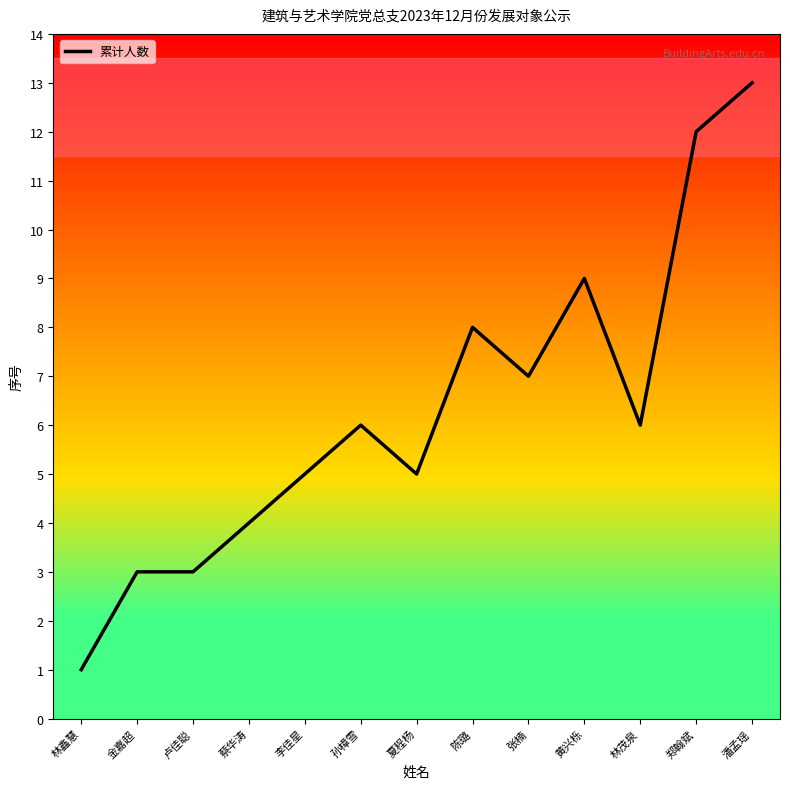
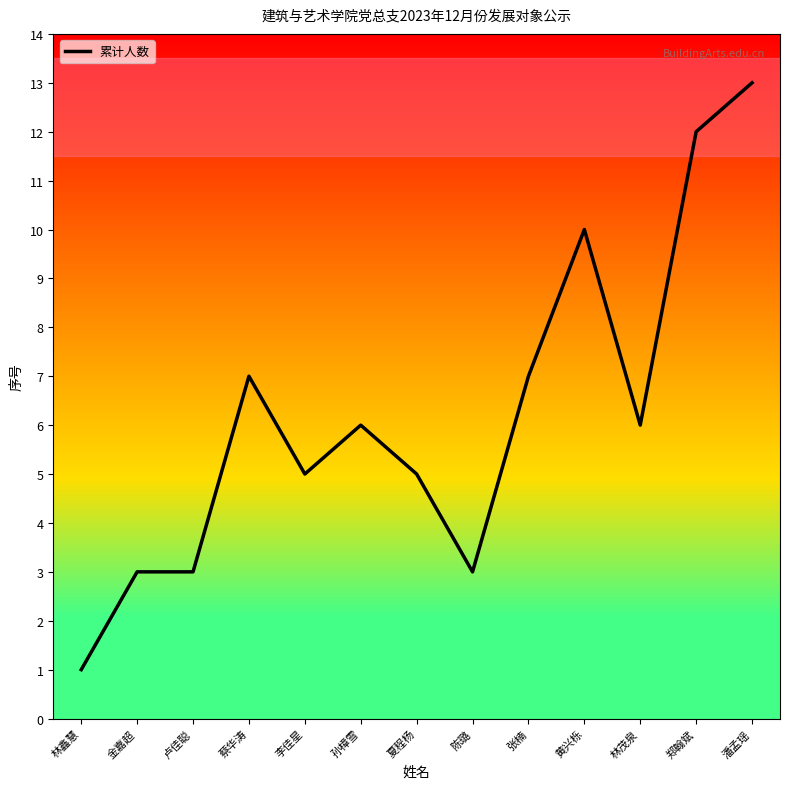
  {
    "林鑫慧": 1,
    "金嘉超": 3,
    "卢佳聪": 3,
-   "蔡华涛": 4,
+   "蔡华涛": 7,
    "李佳星": 5,
    "孙樟雪": 6,
    "夏程杨": 5,
-   "陈璐": 8,
+   "陈璐": 3,
    "张楠": 7,
-   "黄兴栎": 9,
+   "黄兴栎": 10,
    "林茂泉": 6
  }
